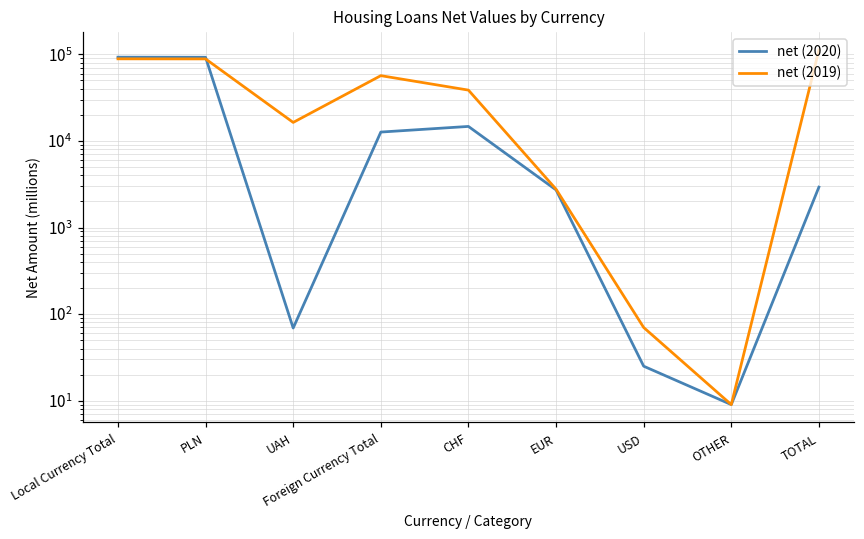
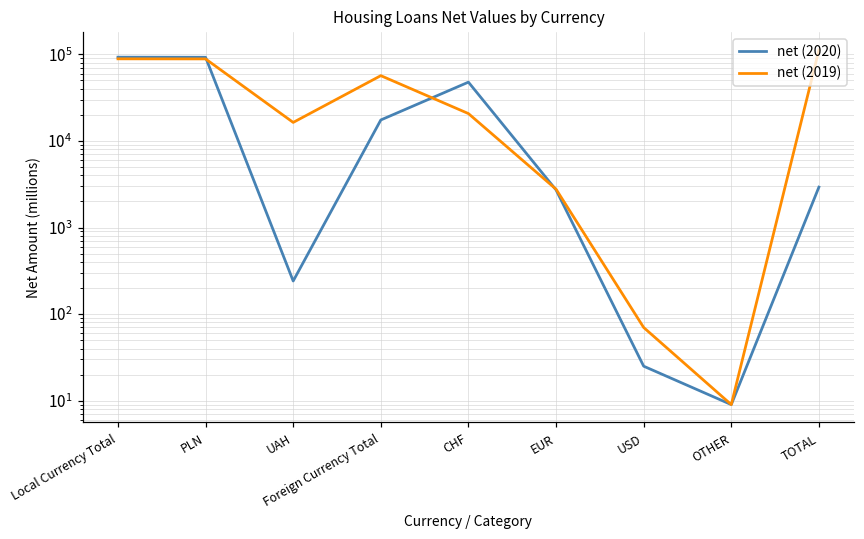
  {
    "net (2020)": {
-     "UAH": 70,
-     "Foreign Currency Total": 13000,
-     "CHF": 15000,
+     "UAH": 240,
+     "Foreign Currency Total": 17000,
+     "CHF": 50000,
      "USD": 25,
      "TOTAL": 2900
    },
    "net (2019)": {
      "UAH": 16000,
      "Foreign Currency Total": 60000,
-     "CHF": 40000,
+     "CHF": 21000,
      "USD": 70
    }
  }
